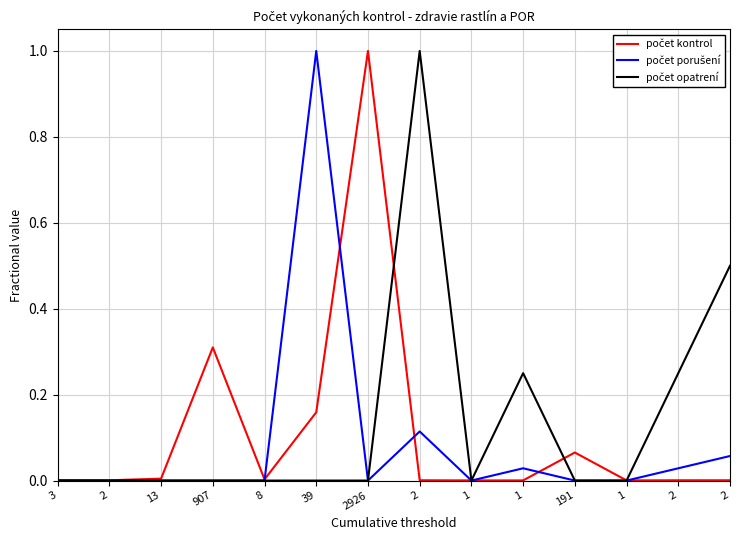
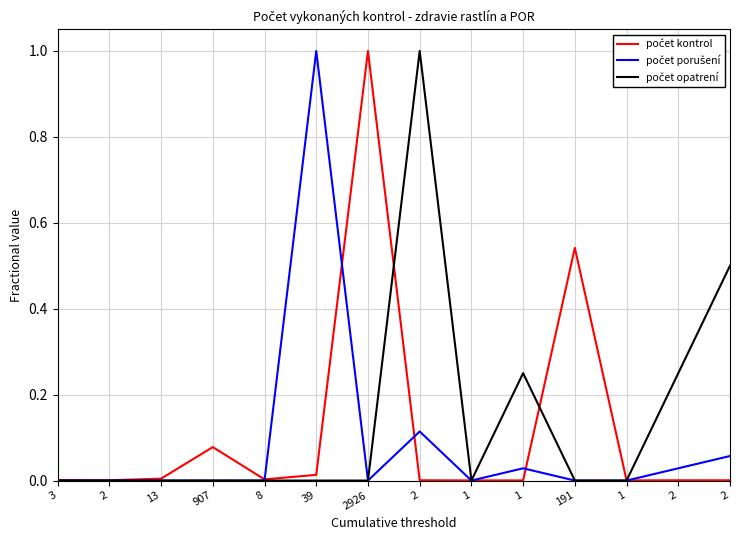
  {
    "počet kontrol": {
-     "907": 0.31,
-     "39": 0.16,
+     "907": 0.08,
+     "39": 0.01,
      "2926": 1.00,
-     "191": 0.07
+     "191": 0.54
    },
    "počet porušení": {
      "39": 1.00
    },
    "počet opatrení": {
      "39": 0.00
    }
  }
